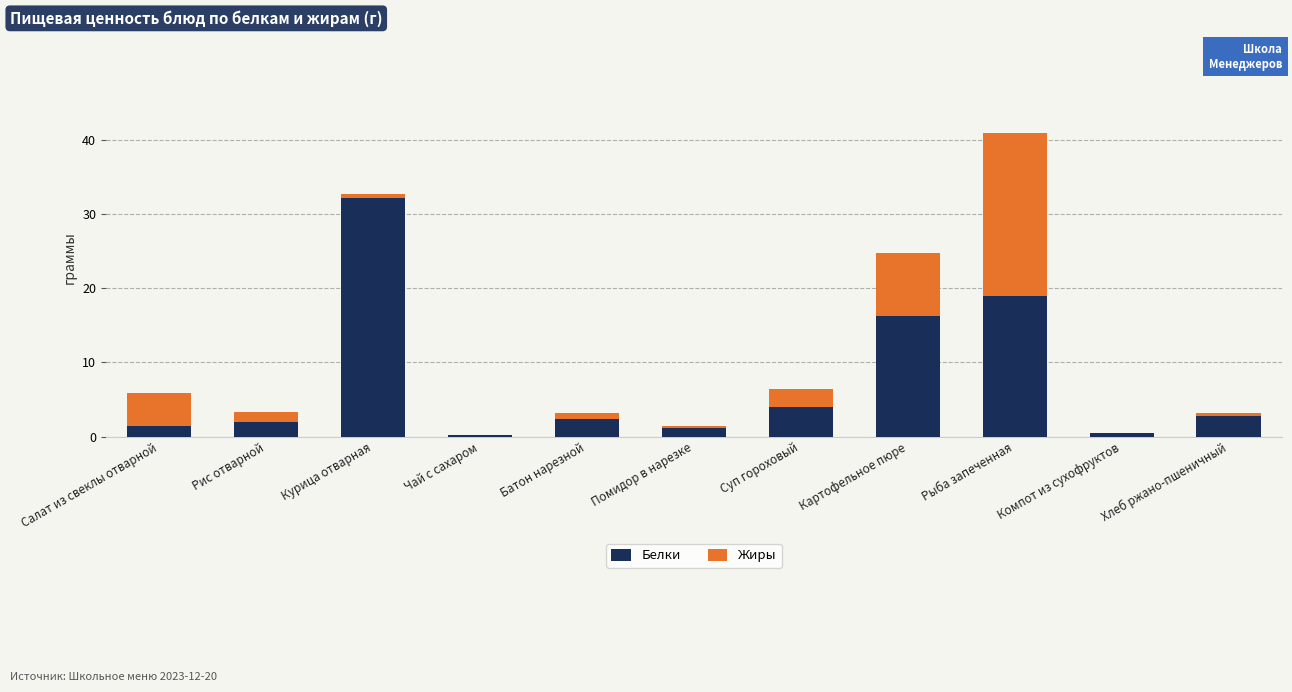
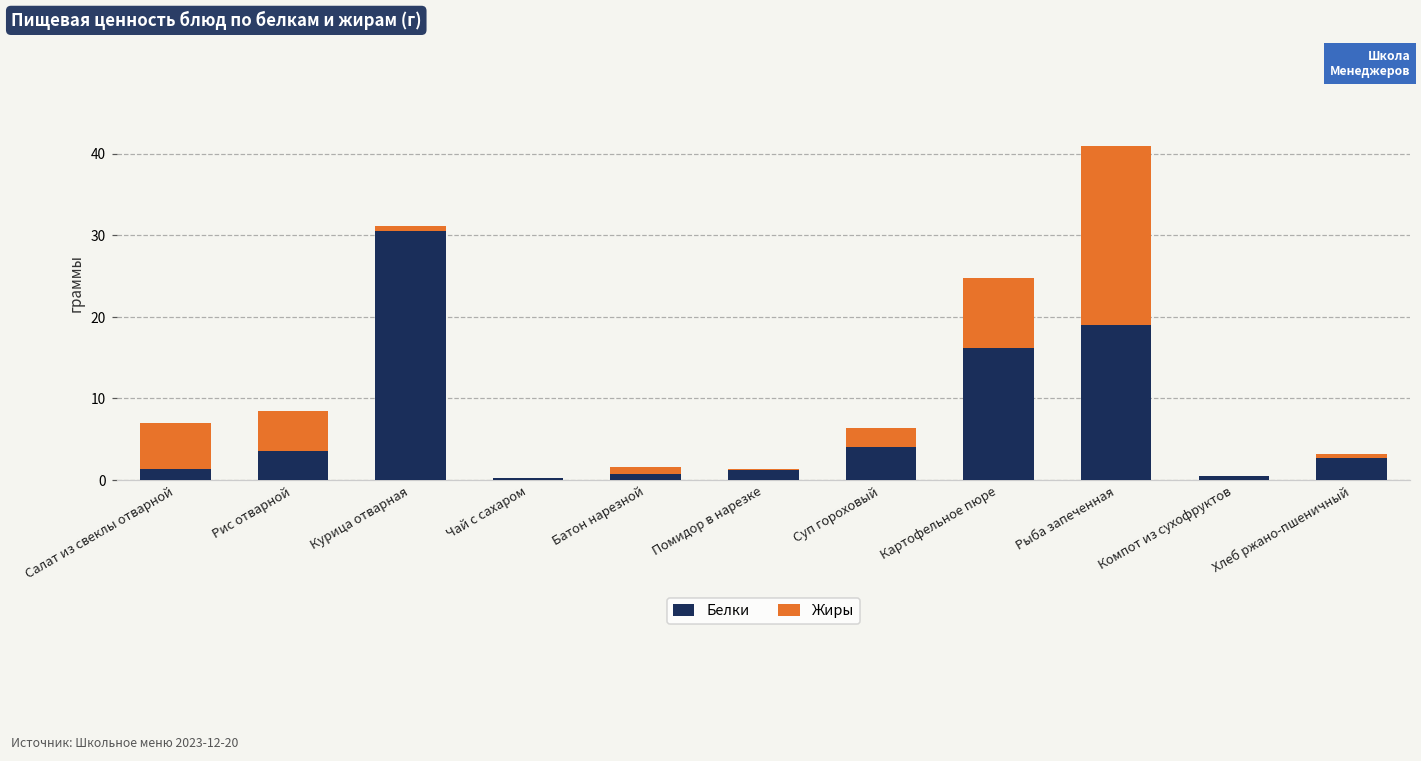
  {
    "Белки": {
      "Салат из свеклы отварной": 1,
-     "Рис отварной": 2,
-     "Курица отварная": 32,
-     "Батон нарезной": 2,
+     "Рис отварной": 4,
+     "Курица отварная": 31,
+     "Батон нарезной": 1,
      "Помидор в нарезке": 1,
      "Суп гороховый": 4,
      "Картофельное пюре": 16,
      "Рыба запеченная": 19,
      "Компот из сухофруктов": 1,
      "Хлеб ржано-пшеничный": 3
    },
    "Жиры": {
-     "Салат из свеклы отварной": 5,
-     "Рис отварной": 1,
+     "Салат из свеклы отварной": 6,
+     "Рис отварной": 5,
      "Курица отварная": 1,
      "Чай с сахаром": 0,
      "Батон нарезной": 1,
      "Суп гороховый": 2,
      "Картофельное пюре": 9,
      "Рыба запеченная": 22,
      "Компот из сухофруктов": 0,
      "Хлеб ржано-пшеничный": 1
    }
  }
